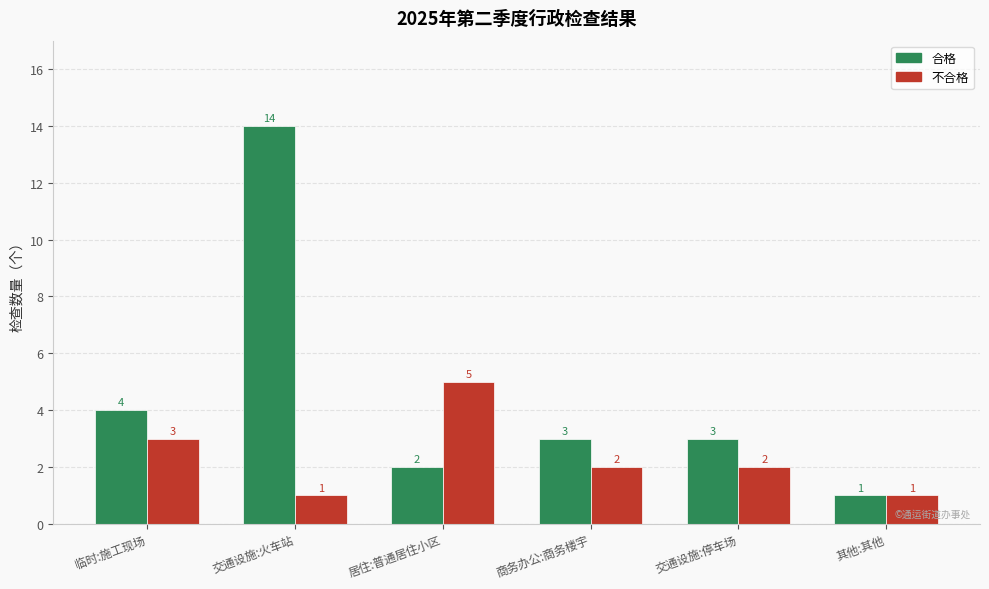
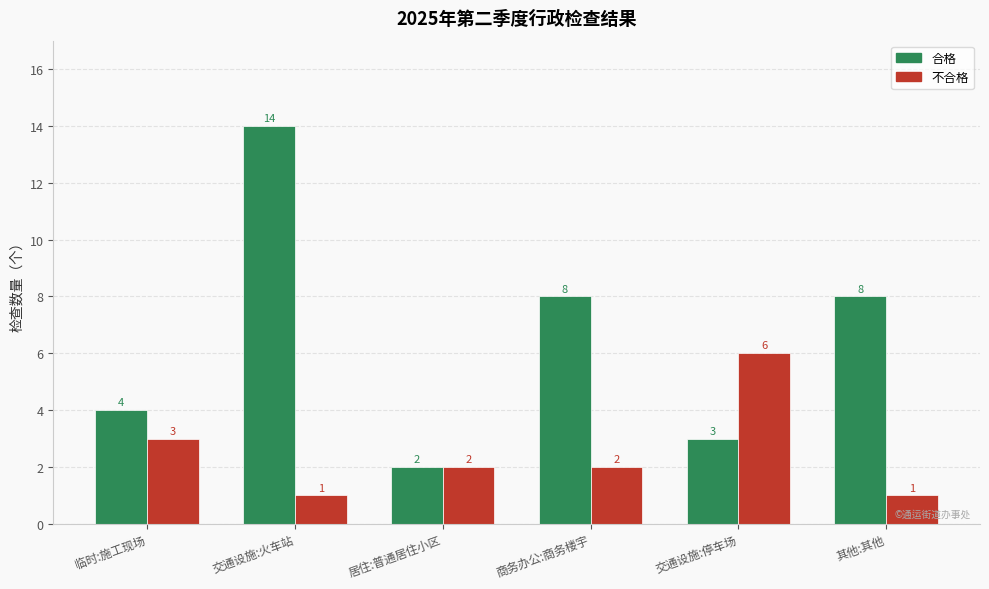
  {
    "合格": {
      "临时:施工现场": 4,
      "交通设施:火车站": 14,
      "居住:普通居住小区": 2,
-     "商务办公:商务楼宇": 3,
+     "商务办公:商务楼宇": 8,
      "交通设施:停车场": 3,
-     "其他:其他": 1
+     "其他:其他": 8
    },
    "不合格": {
      "临时:施工现场": 3,
      "交通设施:火车站": 1,
-     "居住:普通居住小区": 5,
+     "居住:普通居住小区": 2,
      "商务办公:商务楼宇": 2,
-     "交通设施:停车场": 2,
+     "交通设施:停车场": 6,
      "其他:其他": 1
    }
  }
